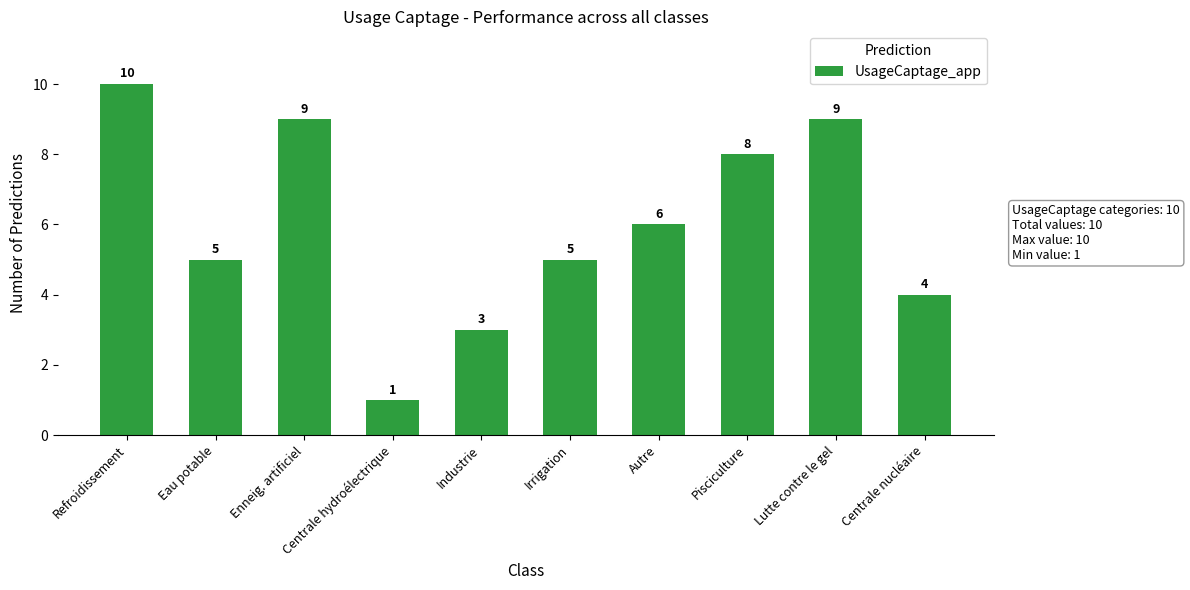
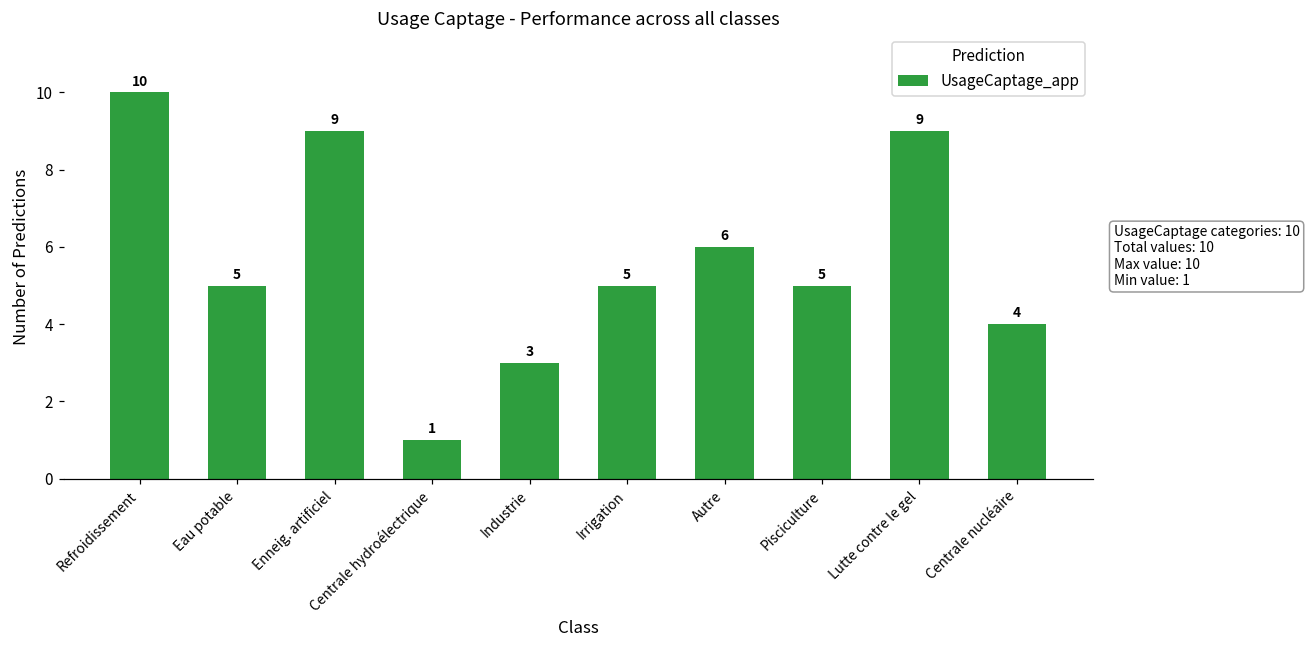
  {
    "Refroidissement": 10,
    "Eau potable": 5,
    "Enneig. artificiel": 9,
    "Centrale hydroélectrique": 1,
    "Industrie": 3,
    "Irrigation": 5,
    "Autre": 6,
-   "Pisciculture": 8,
+   "Pisciculture": 5,
    "Lutte contre le gel": 9,
    "Centrale nucléaire": 4
  }
